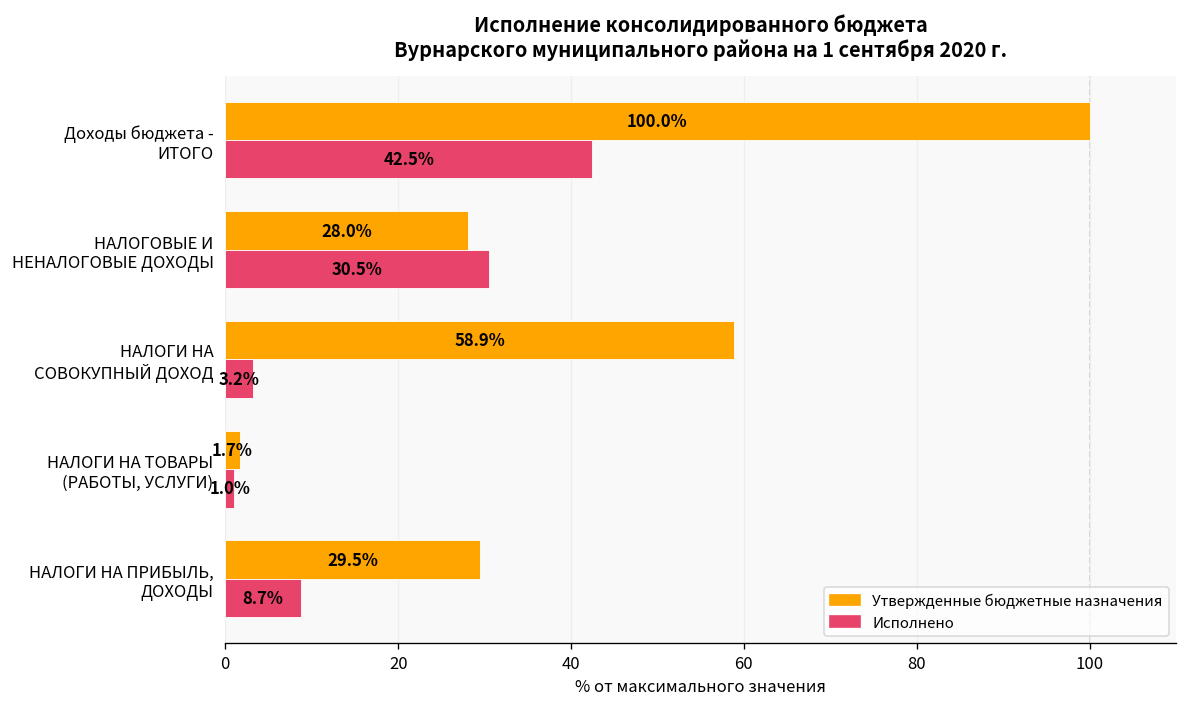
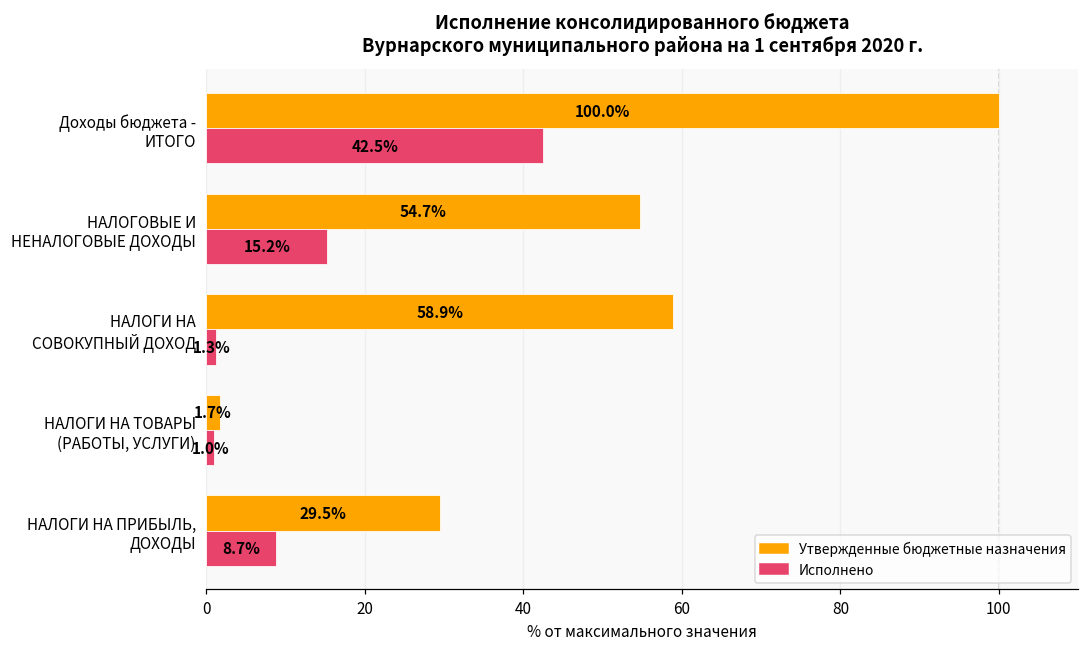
  {
    "Утвержденные бюджетные назначения": {
      "Доходы бюджета - ИТОГО": "100.0%",
-     "НАЛОГОВЫЕ И НЕНАЛОГОВЫЕ ДОХОДЫ": "28.0%",
+     "НАЛОГОВЫЕ И НЕНАЛОГОВЫЕ ДОХОДЫ": "54.7%",
      "НАЛОГИ НА СОВОКУПНЫЙ ДОХОД": "58.9%",
      "НАЛОГИ НА ТОВАРЫ (РАБОТЫ, УСЛУГИ)": "1.7%",
      "НАЛОГИ НА ПРИБЫЛЬ, ДОХОДЫ": "29.5%"
    },
    "Исполнено": {
      "Доходы бюджета - ИТОГО": "42.5%",
-     "НАЛОГОВЫЕ И НЕНАЛОГОВЫЕ ДОХОДЫ": "30.5%",
-     "НАЛОГИ НА СОВОКУПНЫЙ ДОХОД": "3.2%",
+     "НАЛОГОВЫЕ И НЕНАЛОГОВЫЕ ДОХОДЫ": "15.2%",
+     "НАЛОГИ НА СОВОКУПНЫЙ ДОХОД": "1.3%",
      "НАЛОГИ НА ТОВАРЫ (РАБОТЫ, УСЛУГИ)": "1.0%",
      "НАЛОГИ НА ПРИБЫЛЬ, ДОХОДЫ": "8.7%"
    }
  }
